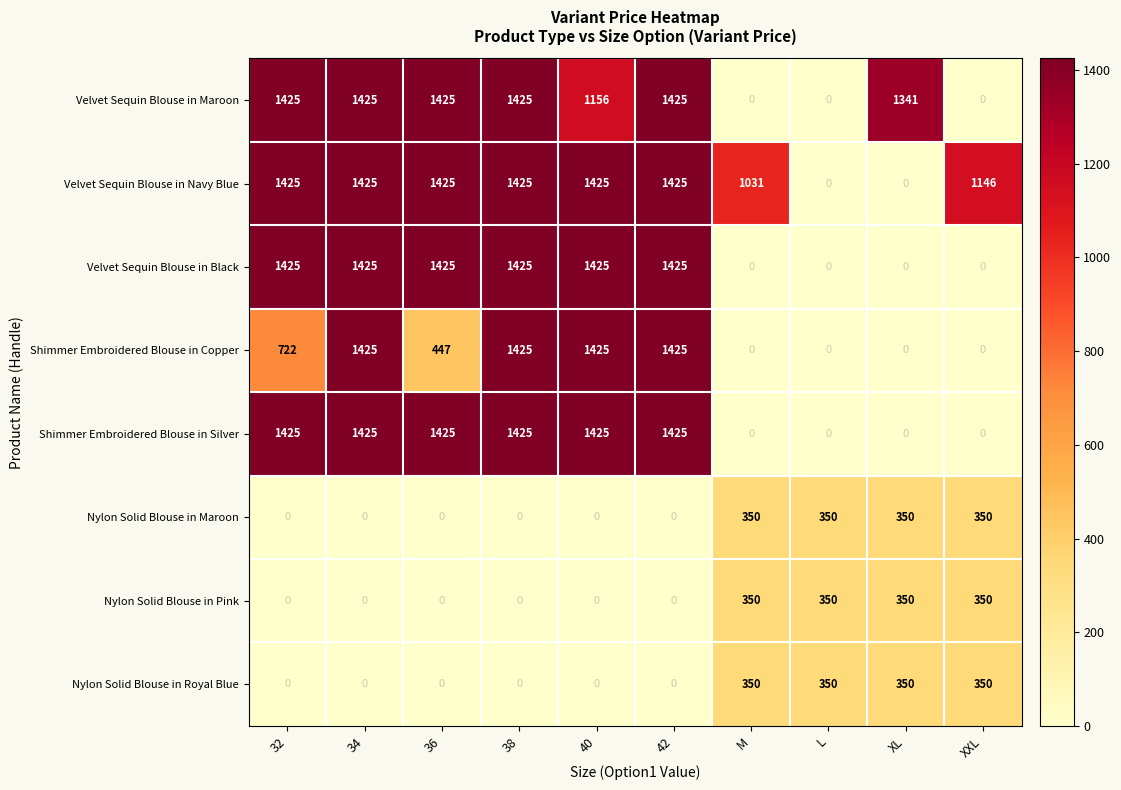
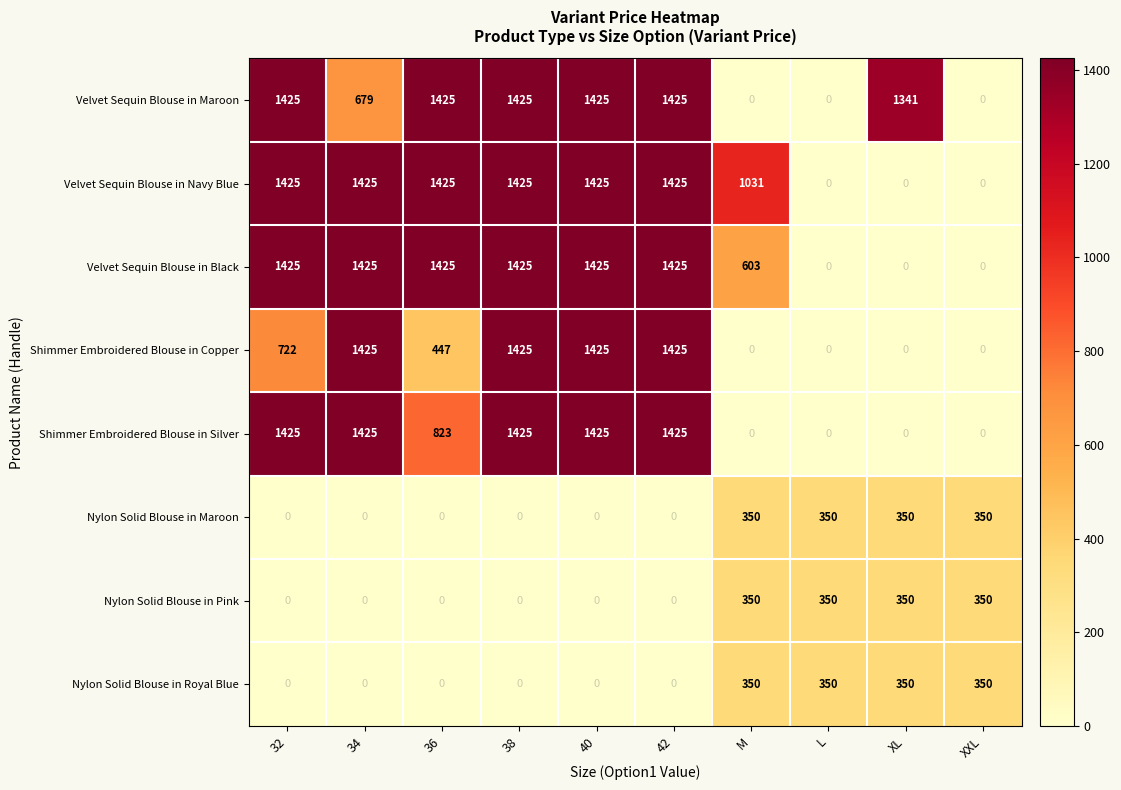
  {
    "Velvet Sequin Blouse in Maroon": {
      "32": 1425,
-     "34": 1425,
+     "34": 679,
      "36": 1425,
      "38": 1425,
-     "40": 1156,
+     "40": 1425,
      "42": 1425,
      "M": 0,
      "L": 0,
      "XL": 1341,
      "XXL": 0
    },
    "Velvet Sequin Blouse in Navy Blue": {
      "32": 1425,
      "34": 1425,
      "36": 1425,
      "38": 1425,
      "40": 1425,
      "42": 1425,
      "M": 1031,
      "L": 0,
      "XL": 0,
-     "XXL": 1146
+     "XXL": 0
    },
    "Velvet Sequin Blouse in Black": {
      "32": 1425,
      "34": 1425,
      "36": 1425,
      "38": 1425,
      "40": 1425,
      "42": 1425,
-     "M": 0,
+     "M": 603,
      "L": 0,
      "XL": 0,
      "XXL": 0
    },
    "Shimmer Embroidered Blouse in Copper": {
      "32": 722,
      "34": 1425,
      "36": 447,
      "38": 1425,
      "40": 1425,
      "42": 1425,
      "M": 0,
      "L": 0,
      "XL": 0,
      "XXL": 0
    },
    "Shimmer Embroidered Blouse in Silver": {
      "32": 1425,
      "34": 1425,
-     "36": 1425,
+     "36": 823,
      "38": 1425,
      "40": 1425,
      "42": 1425,
      "M": 0,
      "L": 0,
      "XL": 0,
      "XXL": 0
    },
    "Nylon Solid Blouse in Maroon": {
      "32": 0,
      "34": 0,
      "36": 0,
      "38": 0,
      "40": 0,
      "42": 0,
      "M": 350,
      "L": 350,
      "XL": 350,
      "XXL": 350
    },
    "Nylon Solid Blouse in Pink": {
      "32": 0,
      "34": 0,
      "36": 0,
      "38": 0,
      "40": 0,
      "42": 0,
      "M": 350,
      "L": 350,
      "XL": 350,
      "XXL": 350
    },
    "Nylon Solid Blouse in Royal Blue": {
      "32": 0,
      "34": 0,
      "36": 0,
      "38": 0,
      "40": 0,
      "42": 0,
      "M": 350,
      "L": 350,
      "XL": 350,
      "XXL": 350
    }
  }
